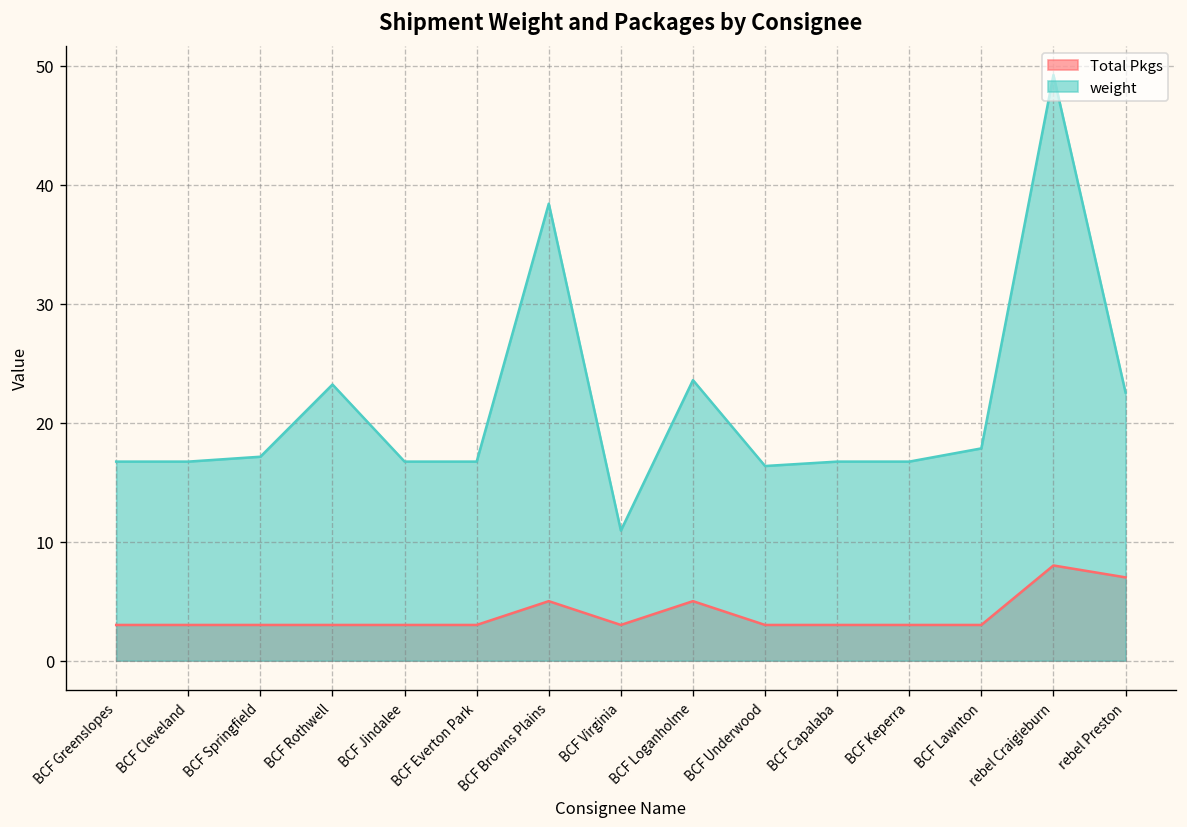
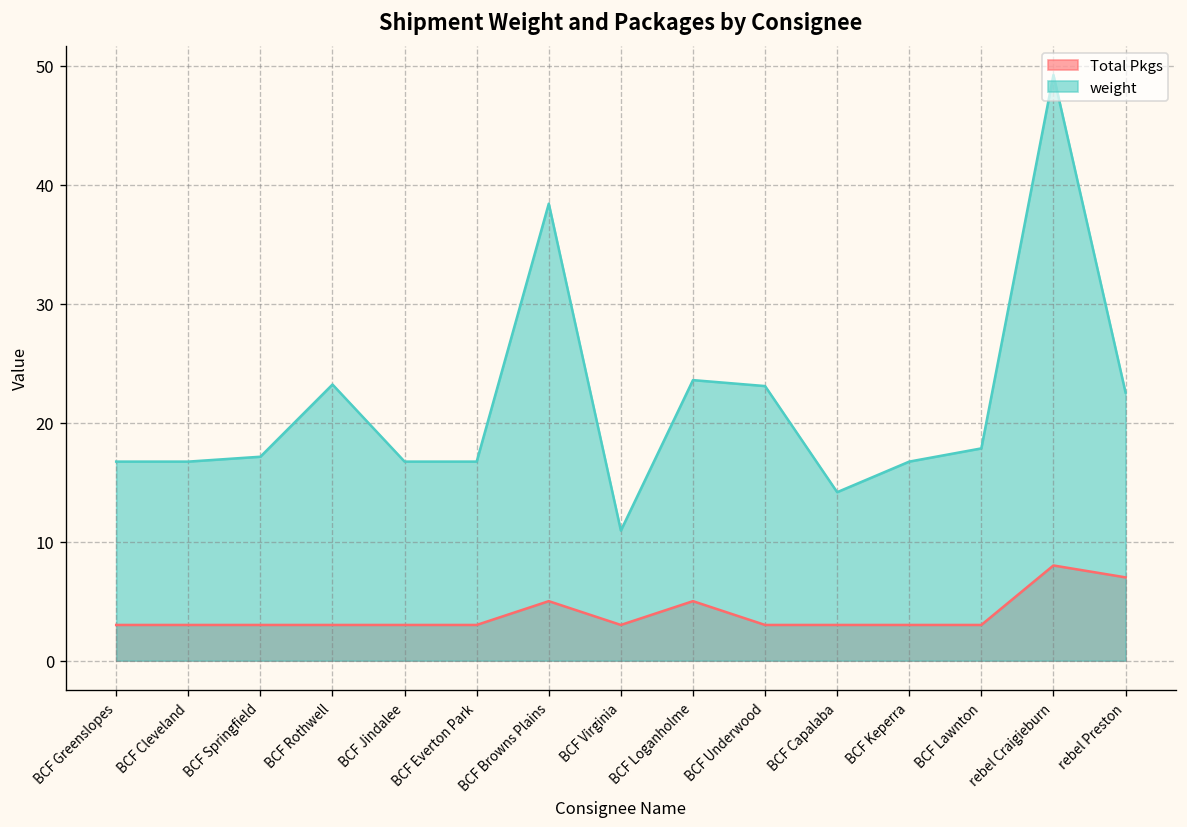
  {
    "Total Pkgs": {
      "BCF Greenslopes": 3,
      "BCF Cleveland": 3,
      "BCF Springfield": 3,
      "BCF Rothwell": 3,
      "BCF Jindalee": 3,
      "BCF Everton Park": 3,
      "BCF Browns Plains": 5,
      "BCF Virginia": 3,
      "BCF Loganholme": 5,
      "BCF Underwood": 3,
      "BCF Capalaba": 3,
      "BCF Keperra": 3,
      "BCF Lawnton": 3,
      "rebel Craigieburn": 8,
      "rebel Preston": 7
    },
    "weight": {
      "BCF Greenslopes": 17,
      "BCF Cleveland": 17,
      "BCF Springfield": 17,
      "BCF Rothwell": 23,
      "BCF Jindalee": 17,
      "BCF Everton Park": 17,
      "BCF Browns Plains": 38,
      "BCF Virginia": 11,
      "BCF Loganholme": 24,
-     "BCF Underwood": 16,
-     "BCF Capalaba": 17,
+     "BCF Underwood": 23,
+     "BCF Capalaba": 14,
      "BCF Keperra": 17,
      "BCF Lawnton": 18,
      "rebel Preston": 23
    }
  }
